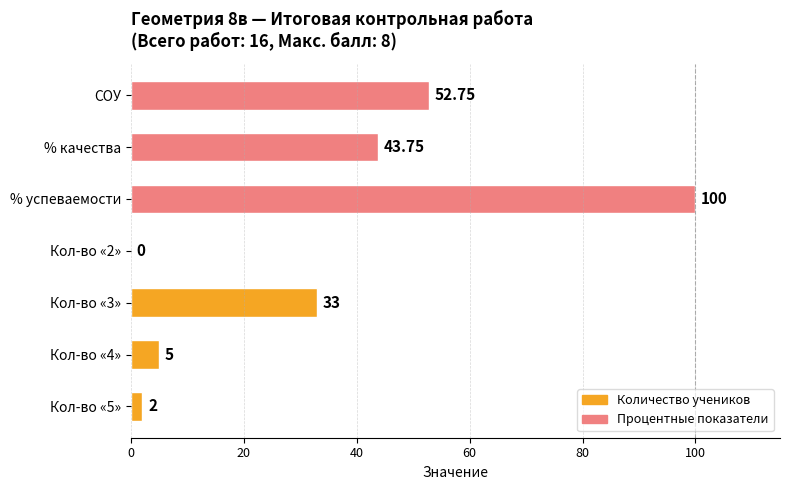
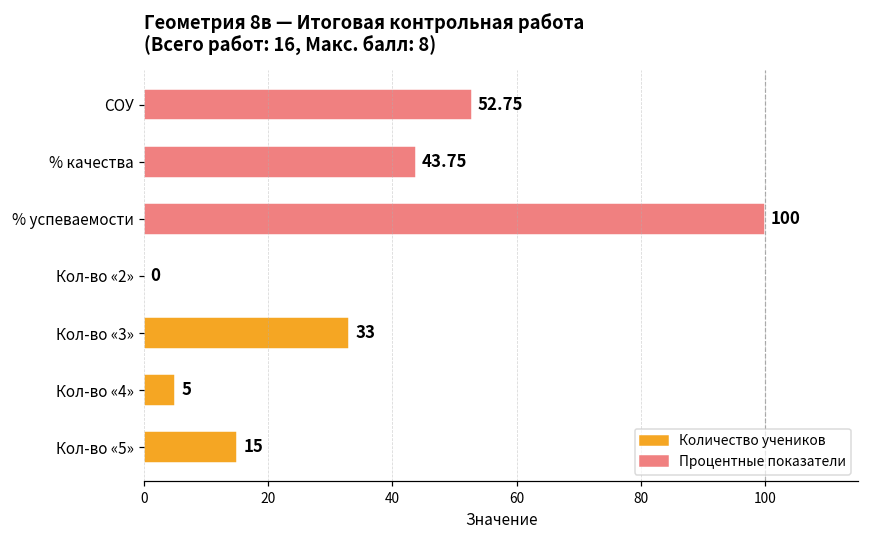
  {
    "СОУ": 52.75,
    "% качества": 43.75,
    "% успеваемости": 100,
    "Кол-во «2»": 0,
    "Кол-во «3»": 33,
    "Кол-во «4»": 5,
-   "Кол-во «5»": 2
+   "Кол-во «5»": 15
  }
